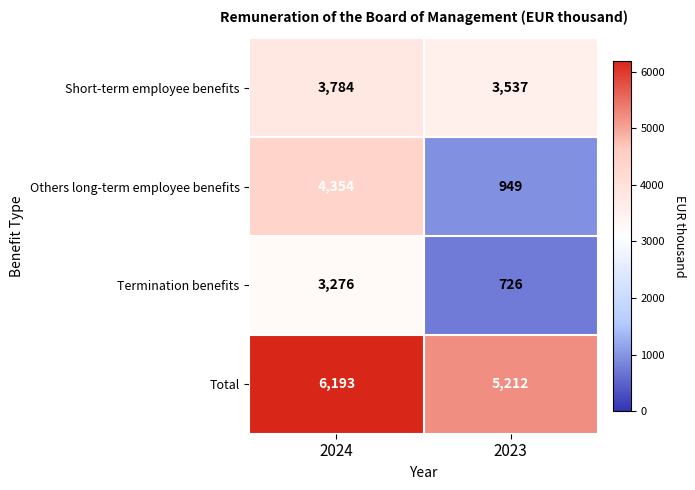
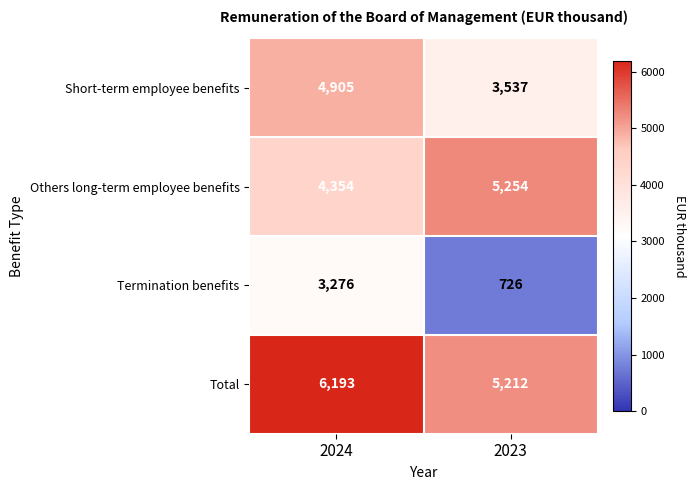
  {
    "Short-term employee benefits": {
-     "2024": "3,784",
+     "2024": "4,905",
      "2023": "3,537"
    },
    "Others long-term employee benefits": {
      "2024": "4,354",
-     "2023": "949"
+     "2023": "5,254"
    },
    "Termination benefits": {
      "2024": "3,276",
      "2023": "726"
    },
    "Total": {
      "2024": "6,193",
      "2023": "5,212"
    }
  }
